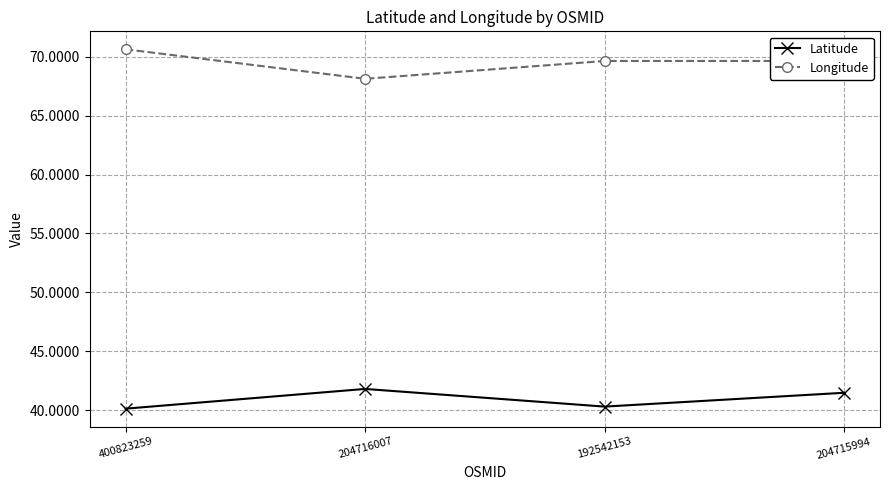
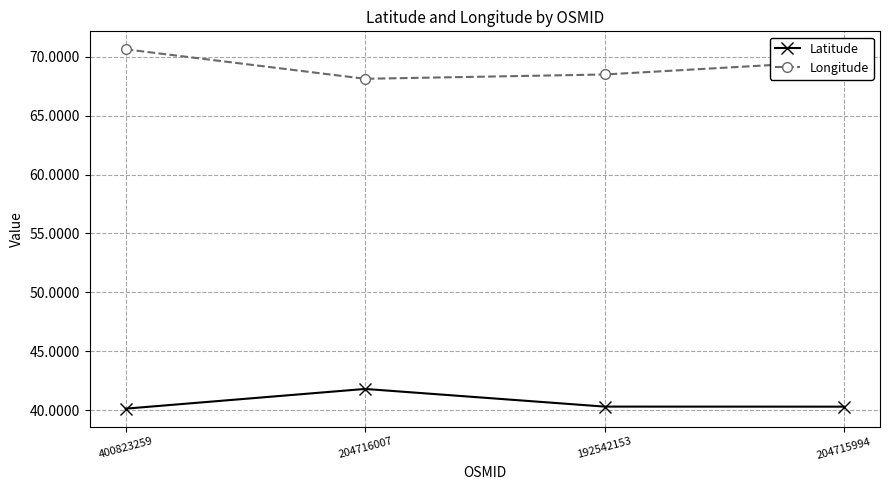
  {
    "Latitude": {
      "400823259": 40.1,
      "204716007": 41.8,
      "192542153": 40.3,
-     "204715994": 41.5
+     "204715994": 40.3
    },
    "Longitude": {
      "400823259": 70.6,
      "204716007": 68.1,
-     "192542153": 69.6
+     "192542153": 68.5
    }
  }
